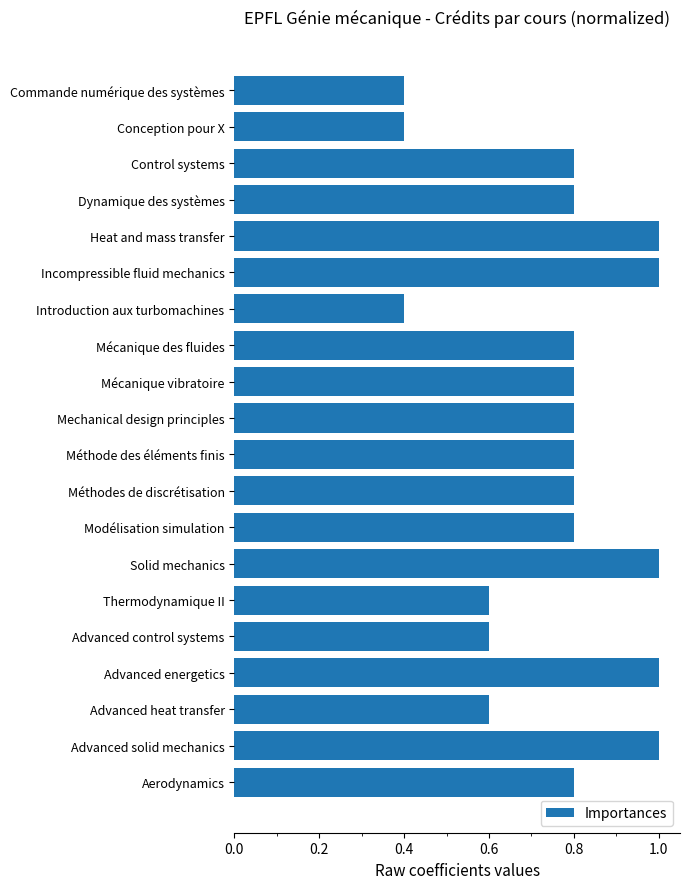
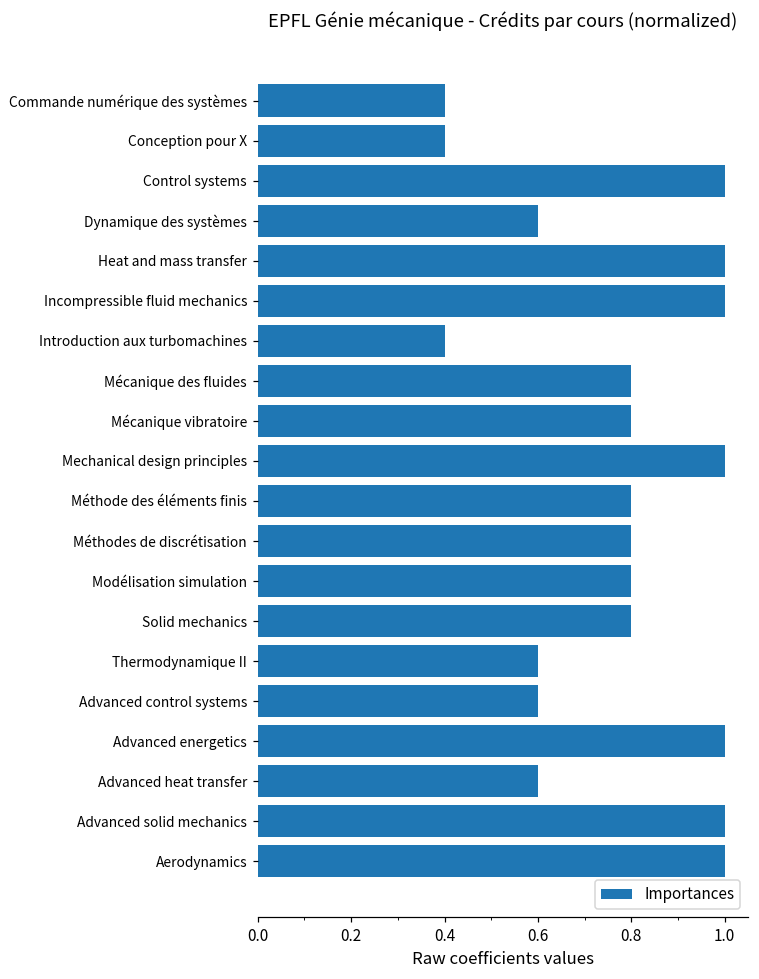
  {
    "Commande numérique des systèmes": 0.40,
    "Conception pour X": 0.40,
-   "Control systems": 0.80,
-   "Dynamique des systèmes": 0.80,
+   "Control systems": 1.00,
+   "Dynamique des systèmes": 0.60,
    "Heat and mass transfer": 1.00,
    "Incompressible fluid mechanics": 1.00,
    "Introduction aux turbomachines": 0.40,
    "Mécanique des fluides": 0.80,
    "Mécanique vibratoire": 0.80,
-   "Mechanical design principles": 0.80,
+   "Mechanical design principles": 1.00,
    "Méthode des éléments finis": 0.80,
    "Méthodes de discrétisation": 0.80,
    "Modélisation simulation": 0.80,
-   "Solid mechanics": 1.00,
+   "Solid mechanics": 0.80,
    "Thermodynamique II": 0.60,
    "Advanced control systems": 0.60,
    "Advanced energetics": 1.00,
    "Advanced heat transfer": 0.60,
    "Advanced solid mechanics": 1.00,
-   "Aerodynamics": 0.80
+   "Aerodynamics": 1.00
  }
